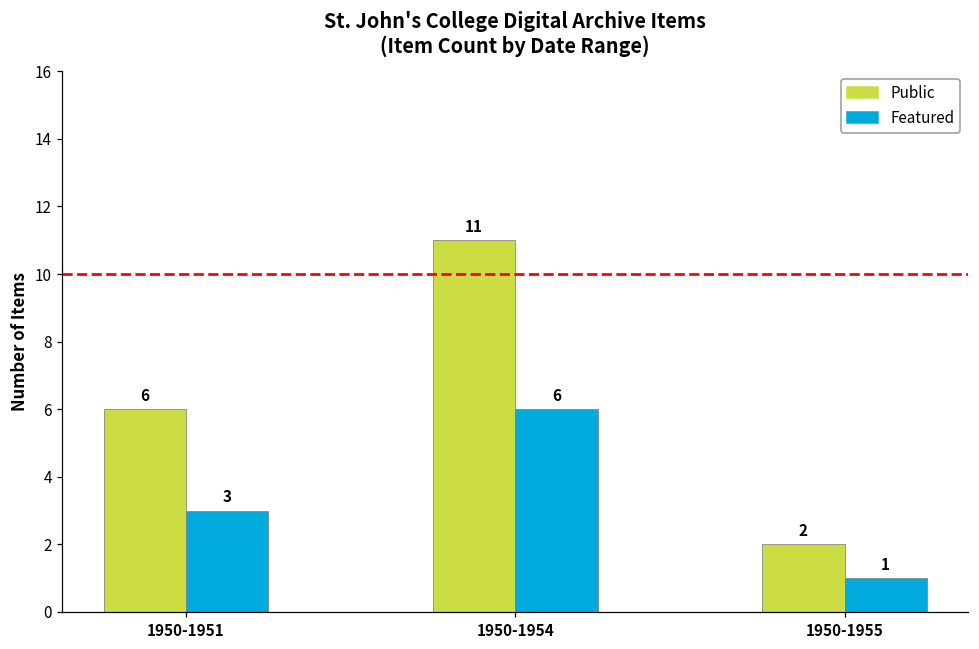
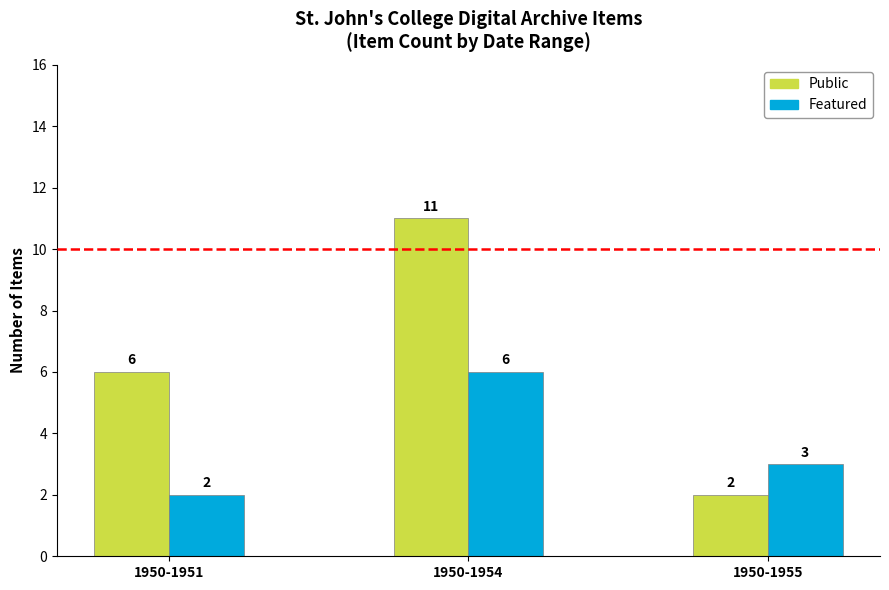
  {
    "Public": {
      "1950-1951": 6,
      "1950-1954": 11,
      "1950-1955": 2
    },
    "Featured": {
-     "1950-1951": 3,
+     "1950-1951": 2,
      "1950-1954": 6,
-     "1950-1955": 1
+     "1950-1955": 3
    }
  }
